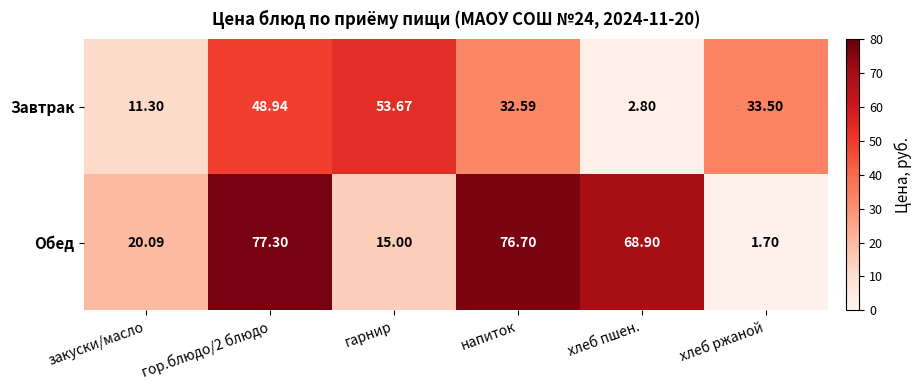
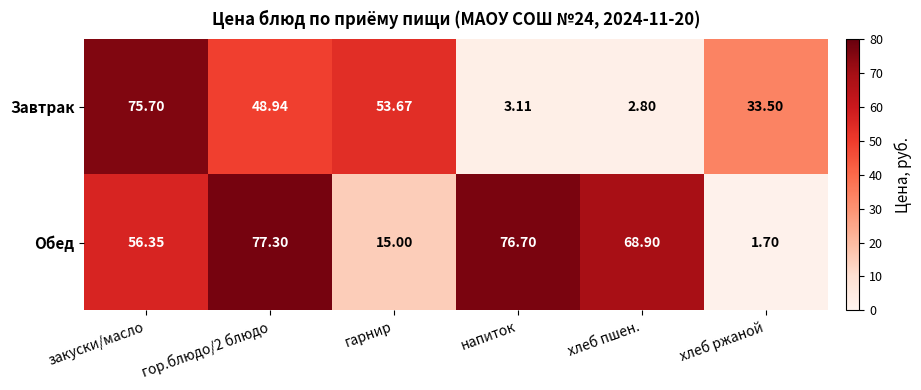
  {
    "Завтрак": {
-     "закуски/масло": 11.30,
+     "закуски/масло": 75.70,
      "гор.блюдо/2 блюдо": 48.94,
      "гарнир": 53.67,
-     "напиток": 32.59,
+     "напиток": 3.11,
      "хлеб пшен.": 2.80,
      "хлеб ржаной": 33.50
    },
    "Обед": {
-     "закуски/масло": 20.09,
+     "закуски/масло": 56.35,
      "гор.блюдо/2 блюдо": 77.30,
      "гарнир": 15.00,
      "напиток": 76.70,
      "хлеб пшен.": 68.90,
      "хлеб ржаной": 1.70
    }
  }
